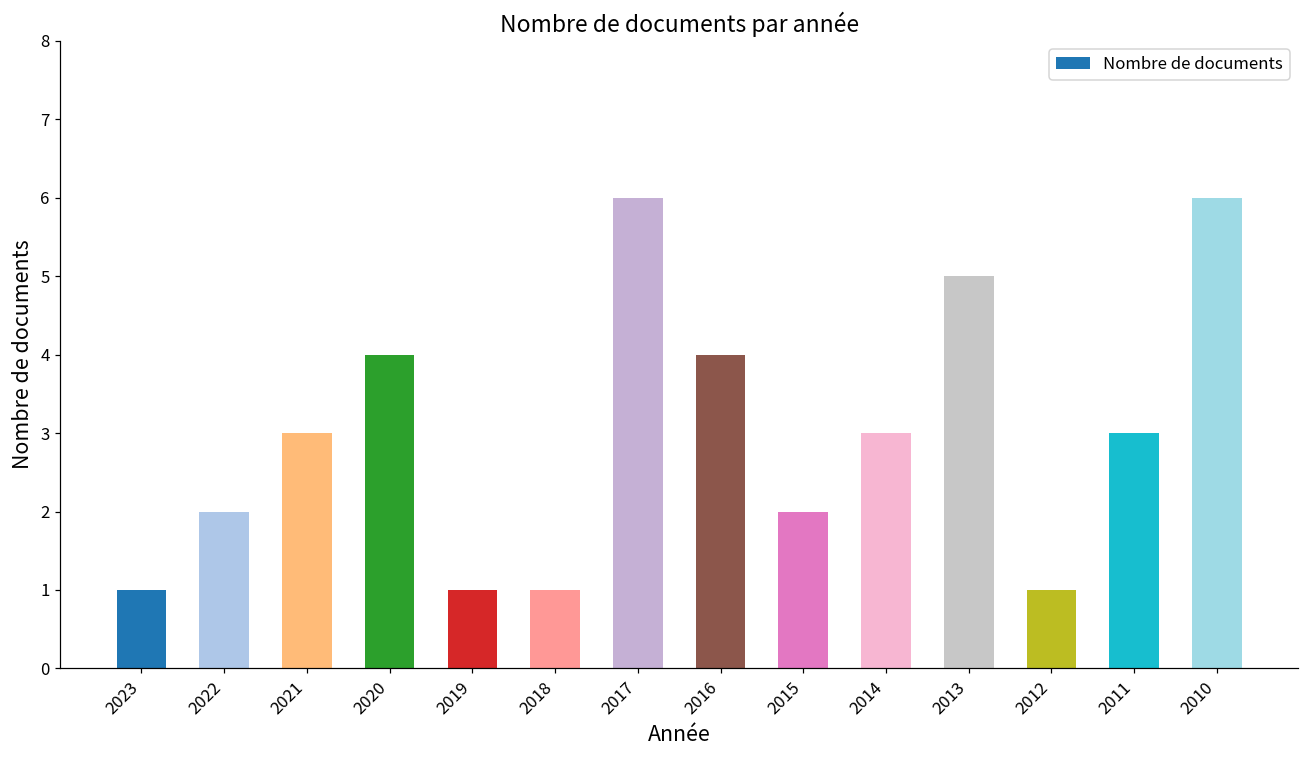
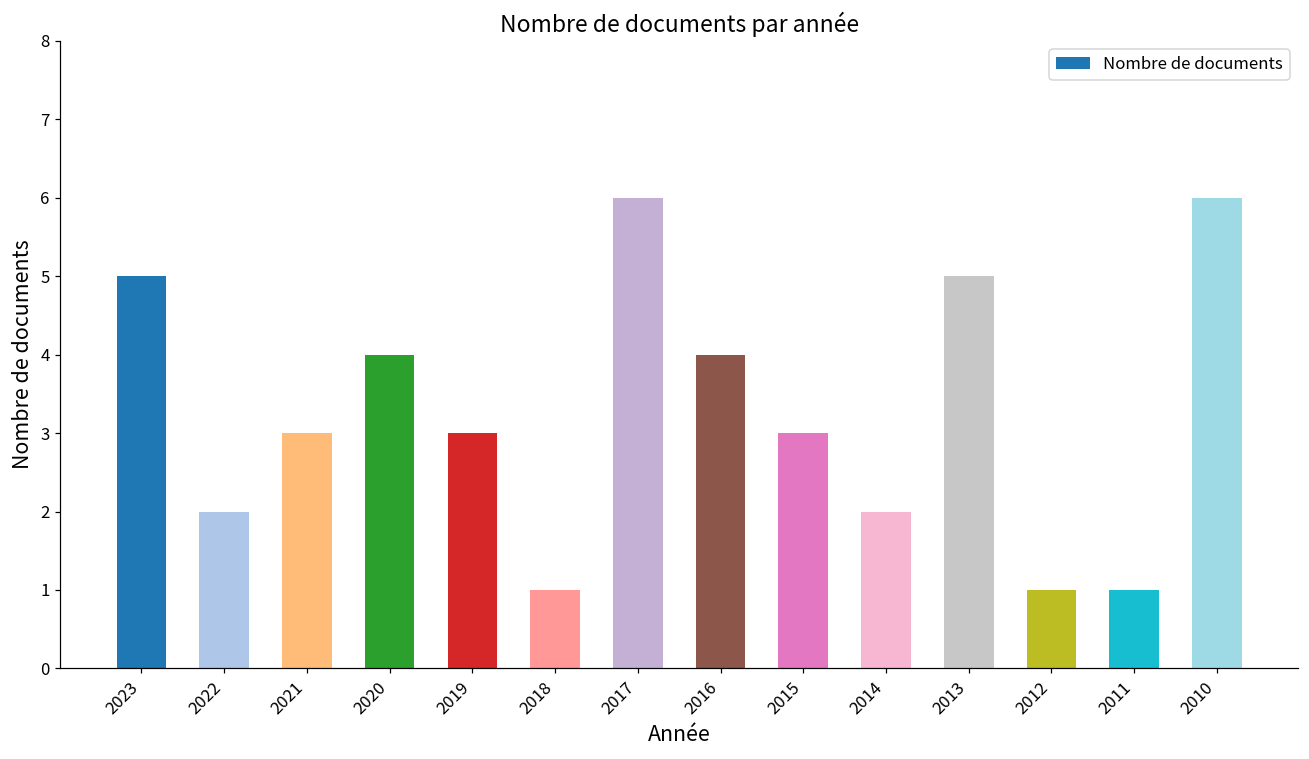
  {
-   "2023": 1,
+   "2023": 5,
    "2022": 2,
    "2021": 3,
    "2020": 4,
-   "2019": 1,
+   "2019": 3,
    "2018": 1,
    "2017": 6,
    "2016": 4,
-   "2015": 2,
-   "2014": 3,
+   "2015": 3,
+   "2014": 2,
    "2013": 5,
    "2012": 1,
-   "2011": 3,
+   "2011": 1,
    "2010": 6
  }
